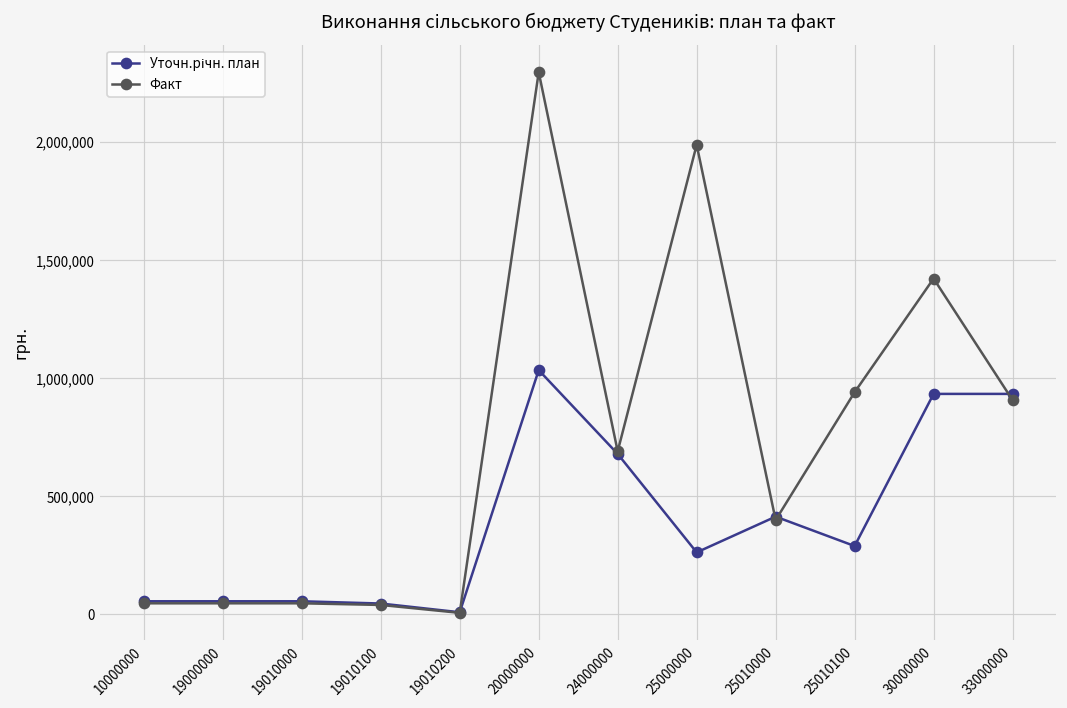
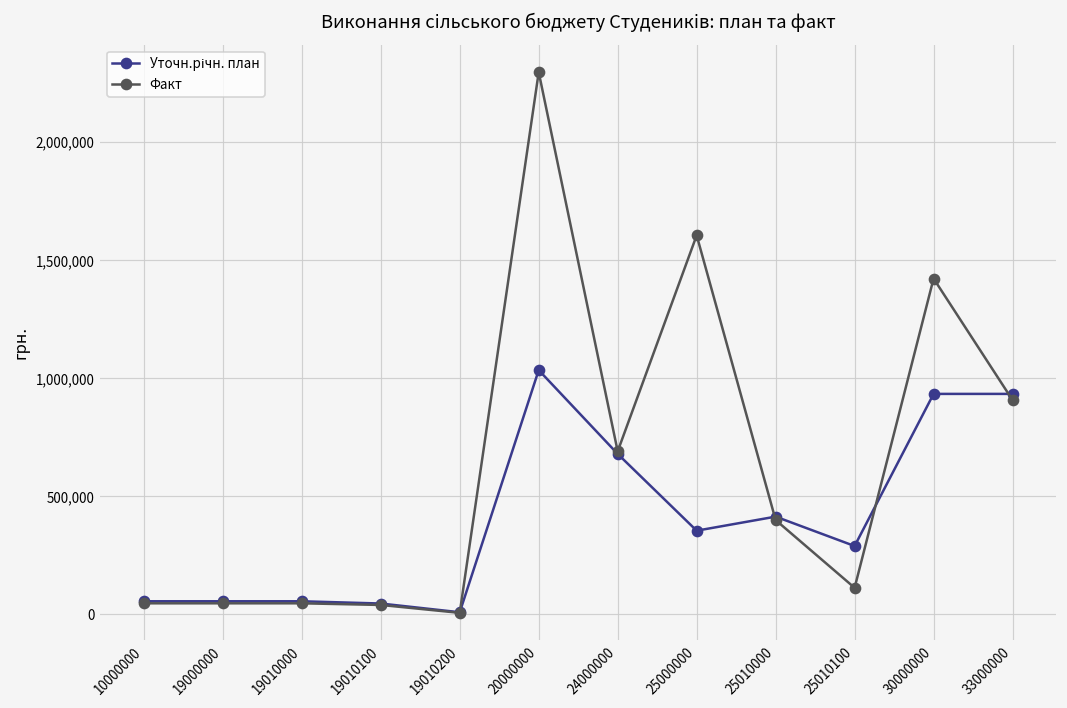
  {
    "Уточн.річн. план": {
      "20000000": "1,040,000",
-     "25000000": "260,000",
+     "25000000": "360,000",
      "25010000": "410,000",
      "25010100": "290,000",
      "30000000": "930,000",
      "33000000": "930,000"
    },
    "Факт": {
      "20000000": "2,300,000",
-     "25000000": "1,990,000",
+     "25000000": "1,610,000",
      "25010000": "400,000",
-     "25010100": "940,000",
+     "25010100": "110,000",
      "30000000": "1,420,000",
      "33000000": "910,000"
    }
  }
